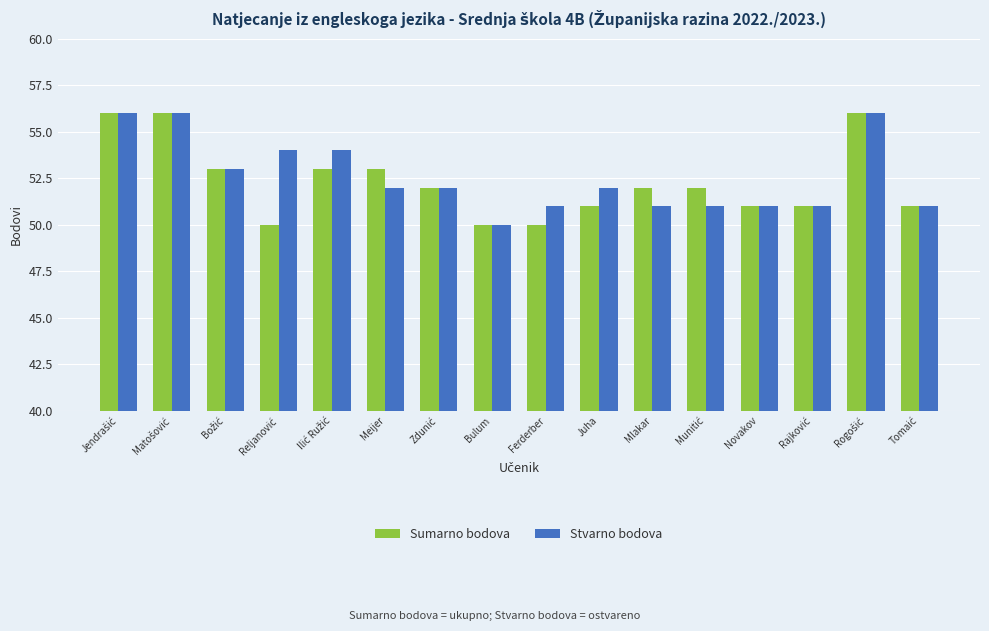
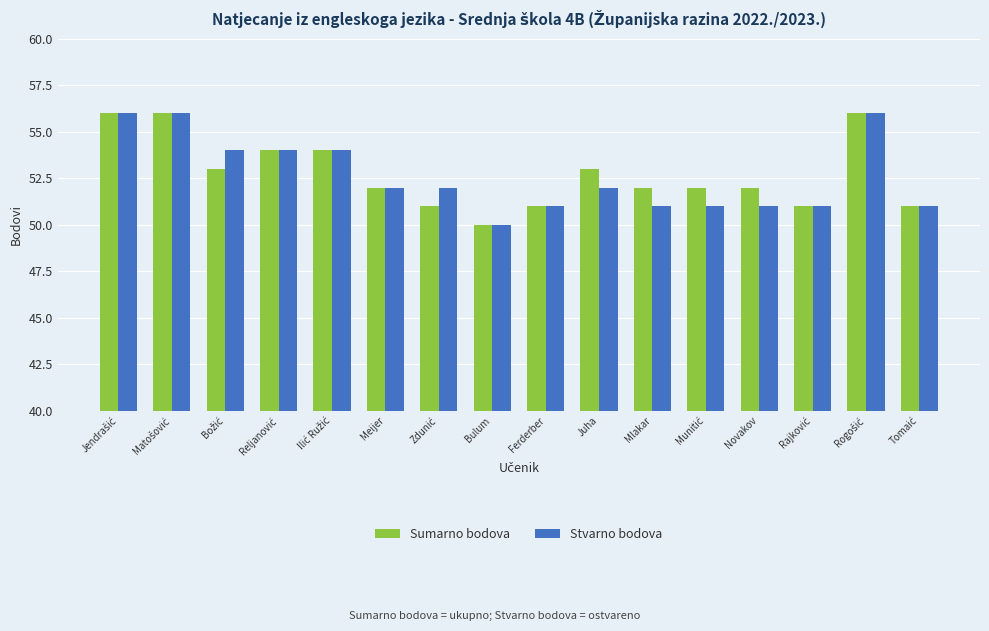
  {
    "Sumarno bodova": {
      "Jendrašić": 56,
      "Matošović": 56,
      "Božić": 53,
-     "Reljanović": 50,
-     "Ilić Ružić": 53,
-     "Meijer": 53,
-     "Zdunić": 52,
+     "Reljanović": 54,
+     "Ilić Ružić": 54,
+     "Meijer": 52,
+     "Zdunić": 51,
      "Bulum": 50,
-     "Ferderber": 50,
-     "Juha": 51,
+     "Ferderber": 51,
+     "Juha": 53,
      "Mlakar": 52,
      "Munitić": 52,
-     "Novakov": 51,
+     "Novakov": 52,
      "Rajković": 51,
      "Rogošić": 56,
      "Tomaić": 51
    },
    "Stvarno bodova": {
      "Jendrašić": 56,
      "Matošović": 56,
-     "Božić": 53,
+     "Božić": 54,
      "Reljanović": 54,
      "Ilić Ružić": 54,
      "Meijer": 52,
      "Zdunić": 52,
      "Bulum": 50,
      "Ferderber": 51,
      "Juha": 52,
      "Mlakar": 51,
      "Munitić": 51,
      "Novakov": 51,
      "Rajković": 51,
      "Rogošić": 56,
      "Tomaić": 51
    }
  }
